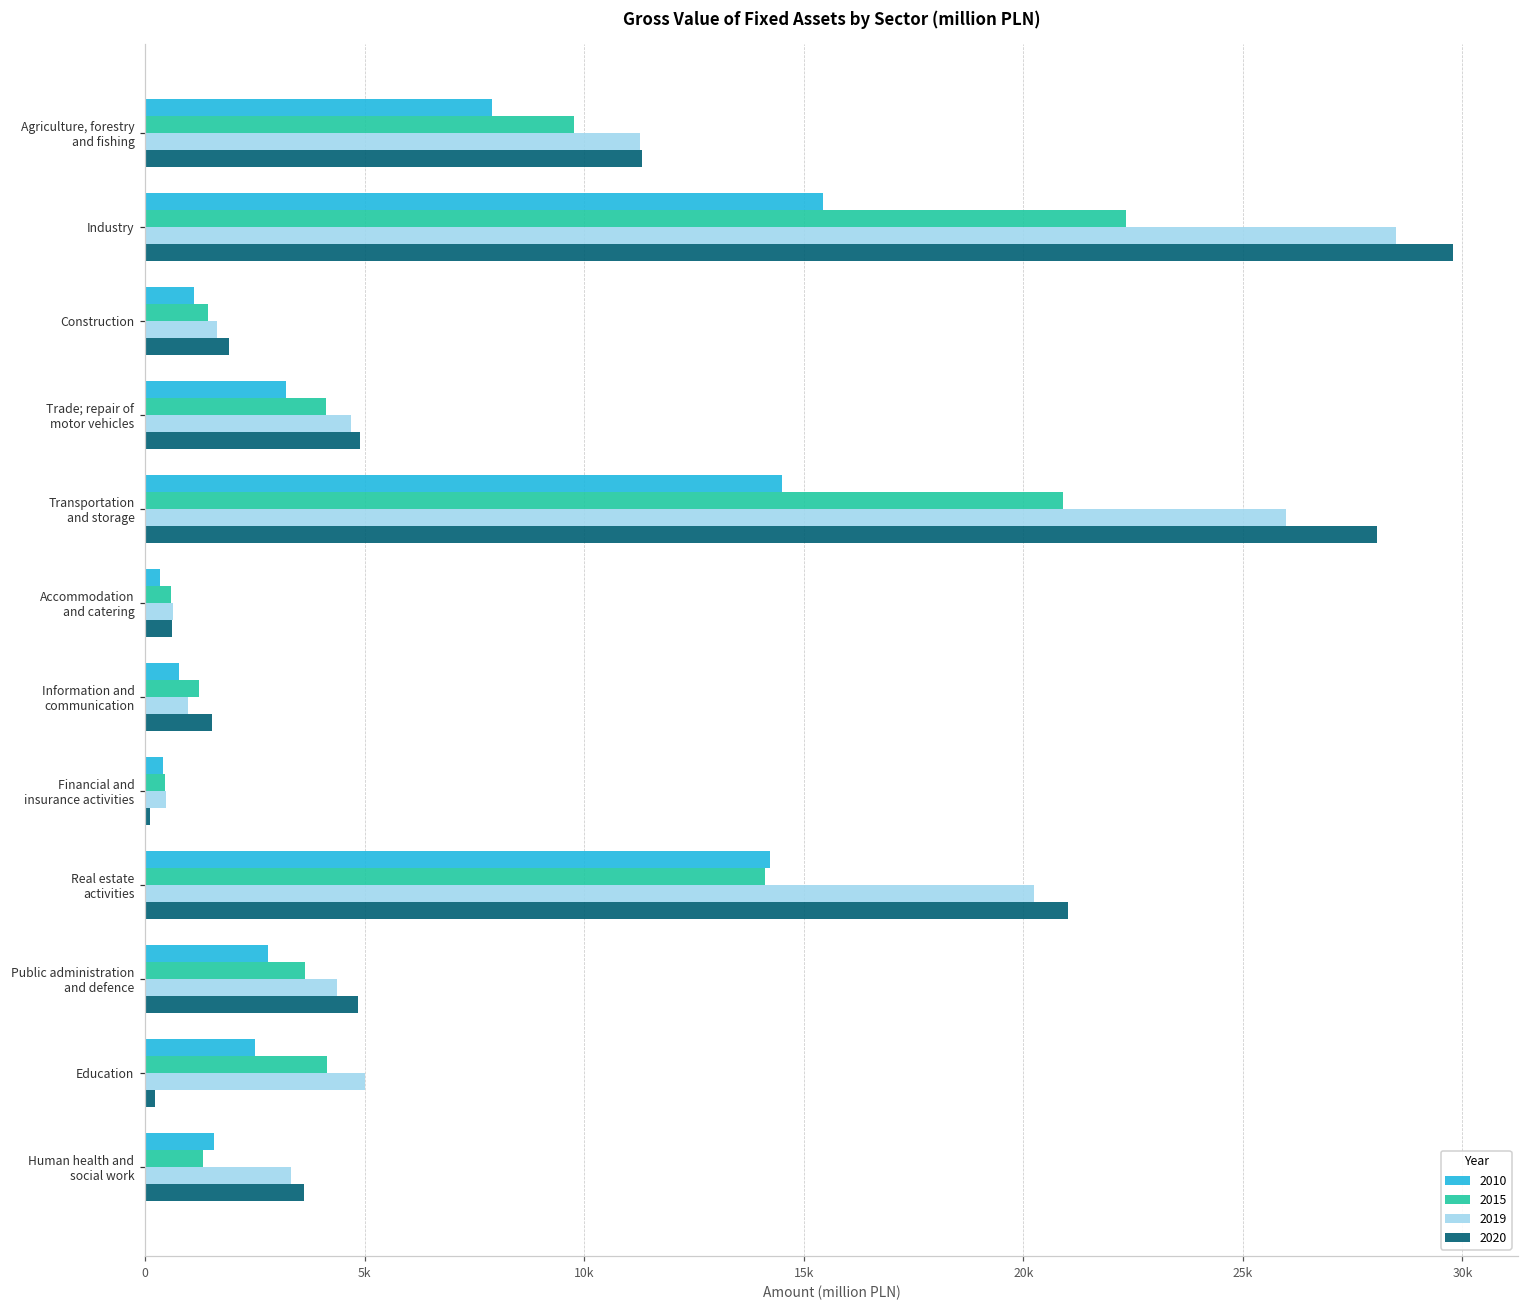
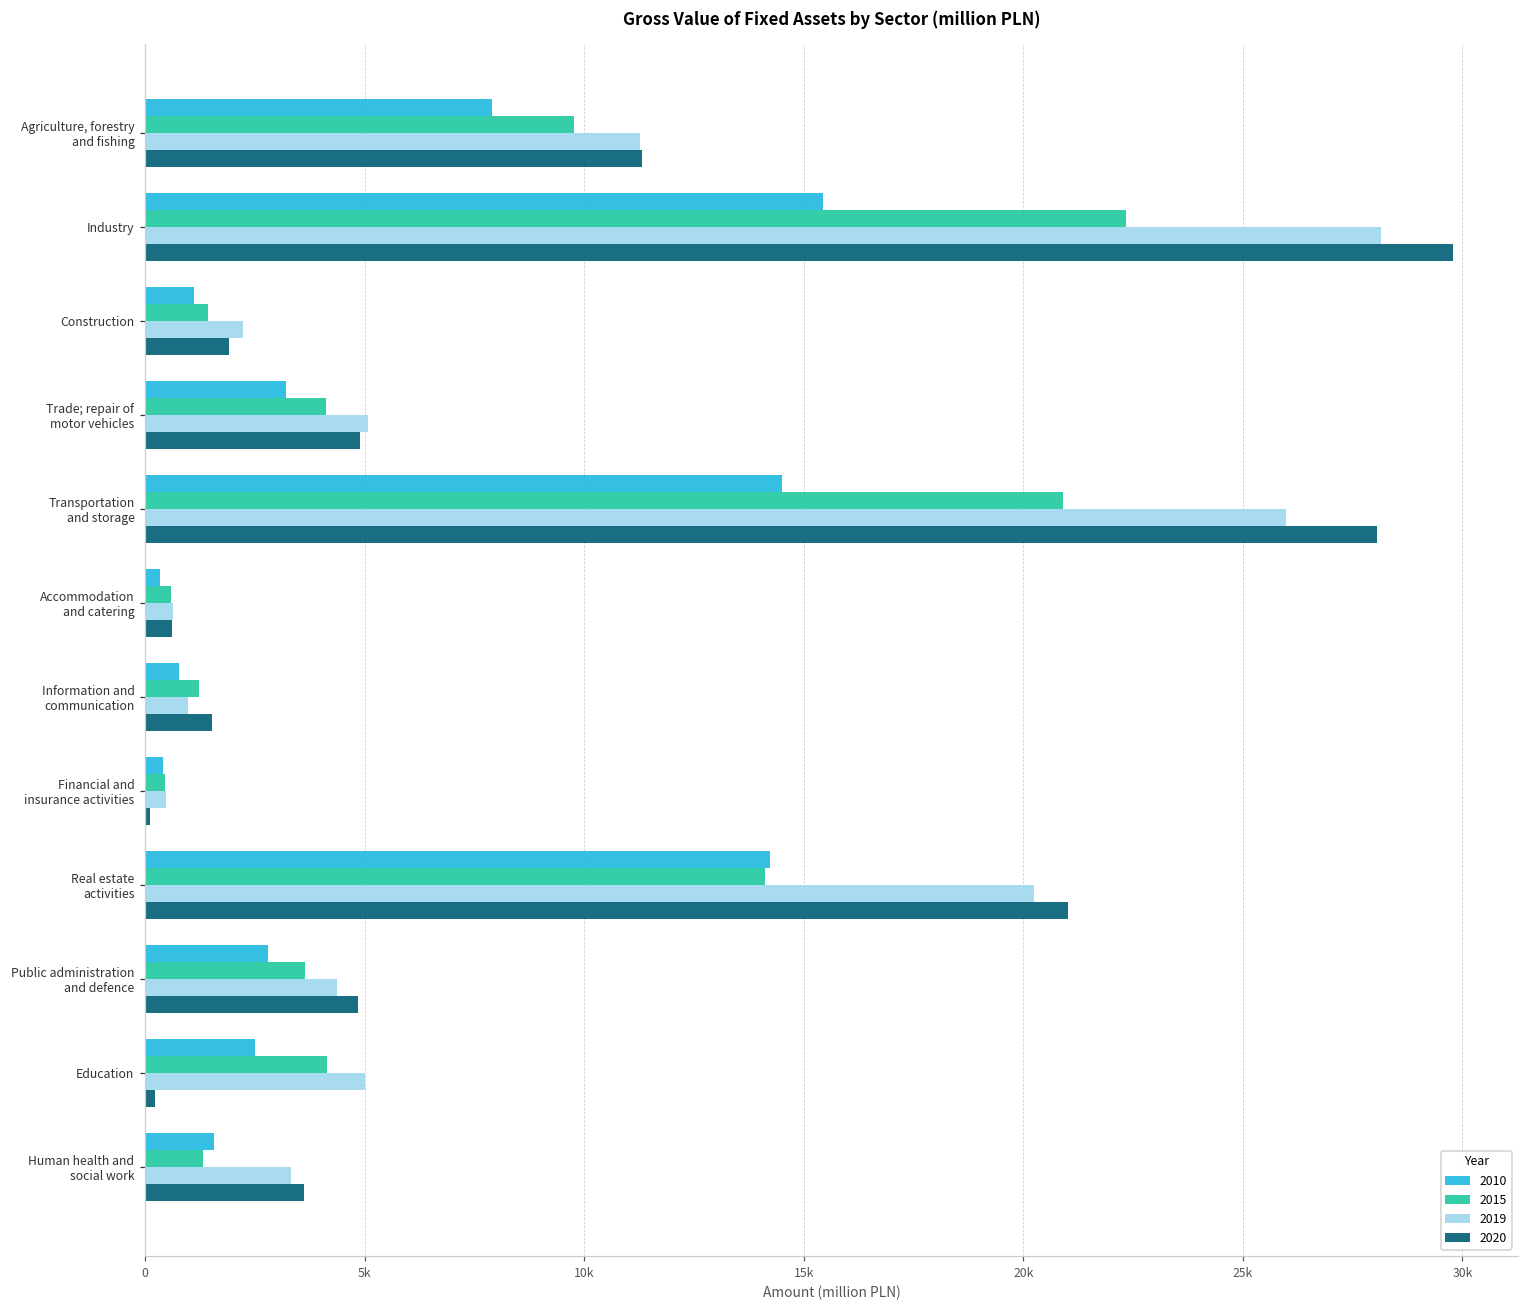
  {
    "2010": {
      "Agriculture, forestry and fishing": 7900,
      "Industry": 15400,
      "Construction": 1100,
      "Trade; repair of motor vehicles": 3200,
      "Transportation and storage": 14500,
      "Accommodation and catering": 300,
      "Information and communication": 800,
      "Financial and insurance activities": 400,
      "Real estate activities": 14200,
      "Public administration and defence": 2800,
      "Education": 2500,
      "Human health and social work": 1600
    },
    "2015": {
      "Agriculture, forestry and fishing": 9800,
      "Industry": 22300,
      "Construction": 1400,
      "Trade; repair of motor vehicles": 4100,
      "Transportation and storage": 20900,
      "Accommodation and catering": 600,
      "Information and communication": 1200,
      "Financial and insurance activities": 400,
      "Real estate activities": 14100,
      "Public administration and defence": 3600,
      "Education": 4100,
      "Human health and social work": 1300
    },
    "2019": {
      "Agriculture, forestry and fishing": 11300,
-     "Industry": 28500,
-     "Construction": 1600,
-     "Trade; repair of motor vehicles": 4700,
+     "Industry": 28100,
+     "Construction": 2200,
+     "Trade; repair of motor vehicles": 5100,
      "Transportation and storage": 26000,
      "Accommodation and catering": 600,
      "Information and communication": 1000,
      "Financial and insurance activities": 500,
      "Real estate activities": 20200,
      "Public administration and defence": 4400,
      "Education": 5000,
      "Human health and social work": 3300
    },
    "2020": {
      "Agriculture, forestry and fishing": 11300,
      "Industry": 29800,
      "Construction": 1900,
      "Trade; repair of motor vehicles": 4900,
      "Transportation and storage": 28100,
      "Accommodation and catering": 600,
      "Information and communication": 1500,
      "Financial and insurance activities": 100,
      "Real estate activities": 21000,
      "Public administration and defence": 4900,
      "Education": 200,
      "Human health and social work": 3600
    }
  }
